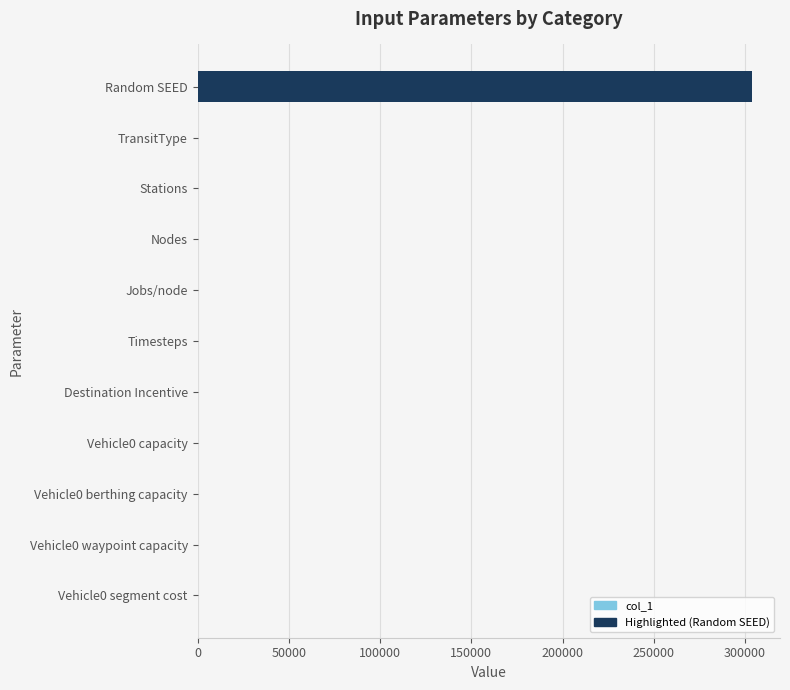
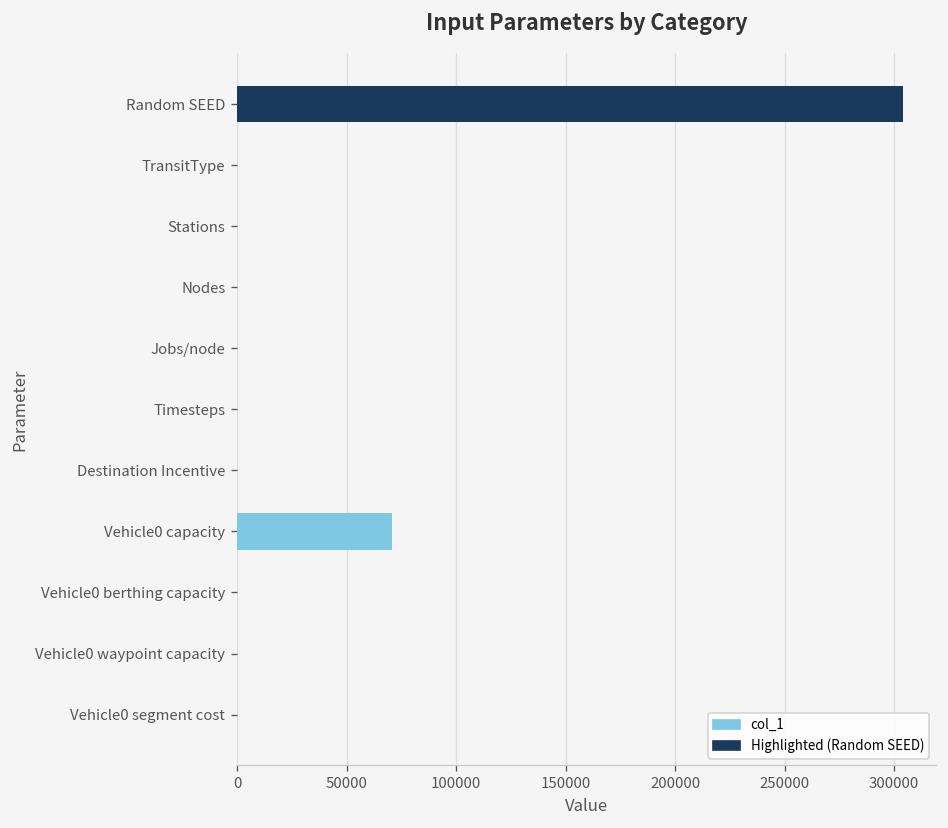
  {
    "Random SEED": 304000,
-   "Vehicle0 capacity": 0
+   "Vehicle0 capacity": 71000
  }
